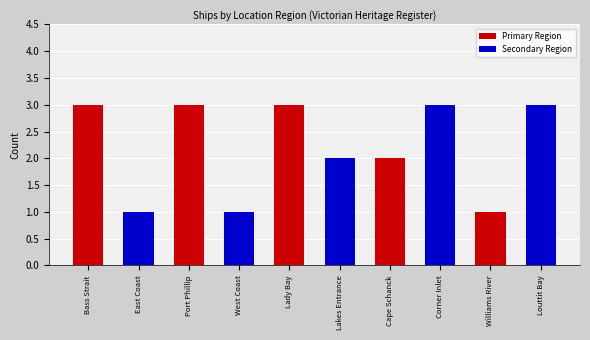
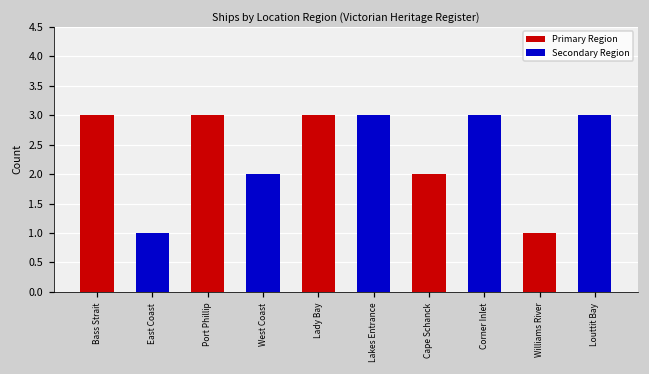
  {
    "Bass Strait": 3,
    "East Coast": 1,
    "Port Phillip": 3,
-   "West Coast": 1,
+   "West Coast": 2,
    "Lady Bay": 3,
-   "Lakes Entrance": 2,
+   "Lakes Entrance": 3,
    "Cape Schanck": 2,
    "Corner Inlet": 3,
    "Williams River": 1,
    "Louttit Bay": 3
  }
